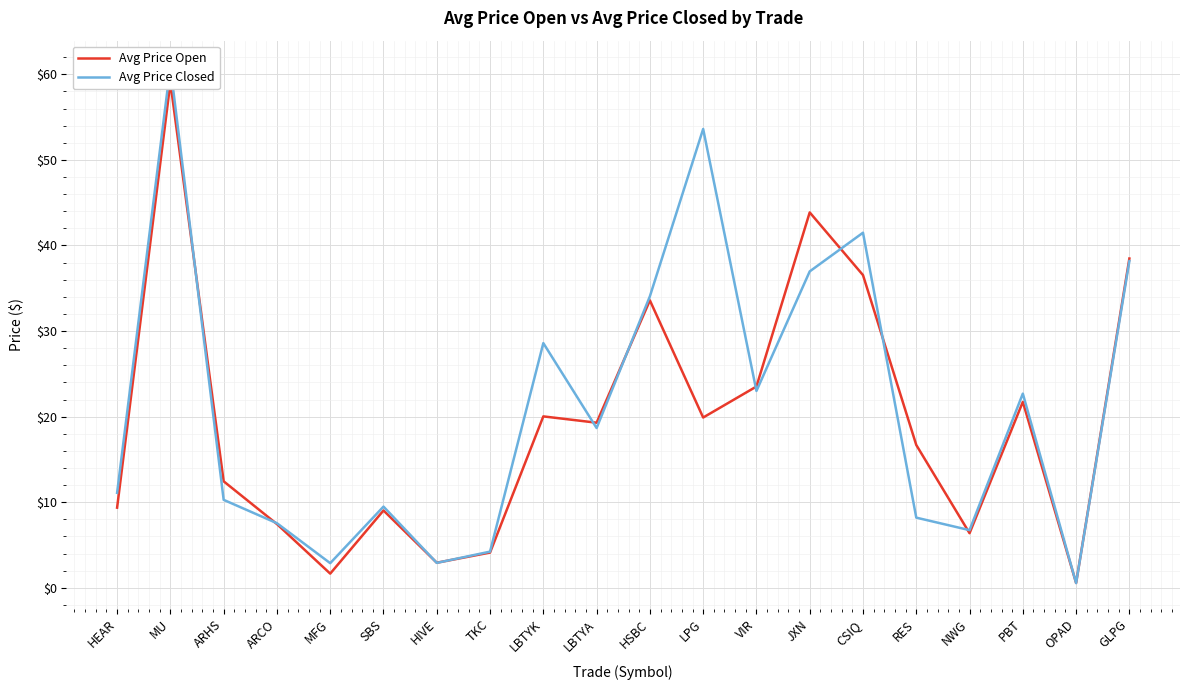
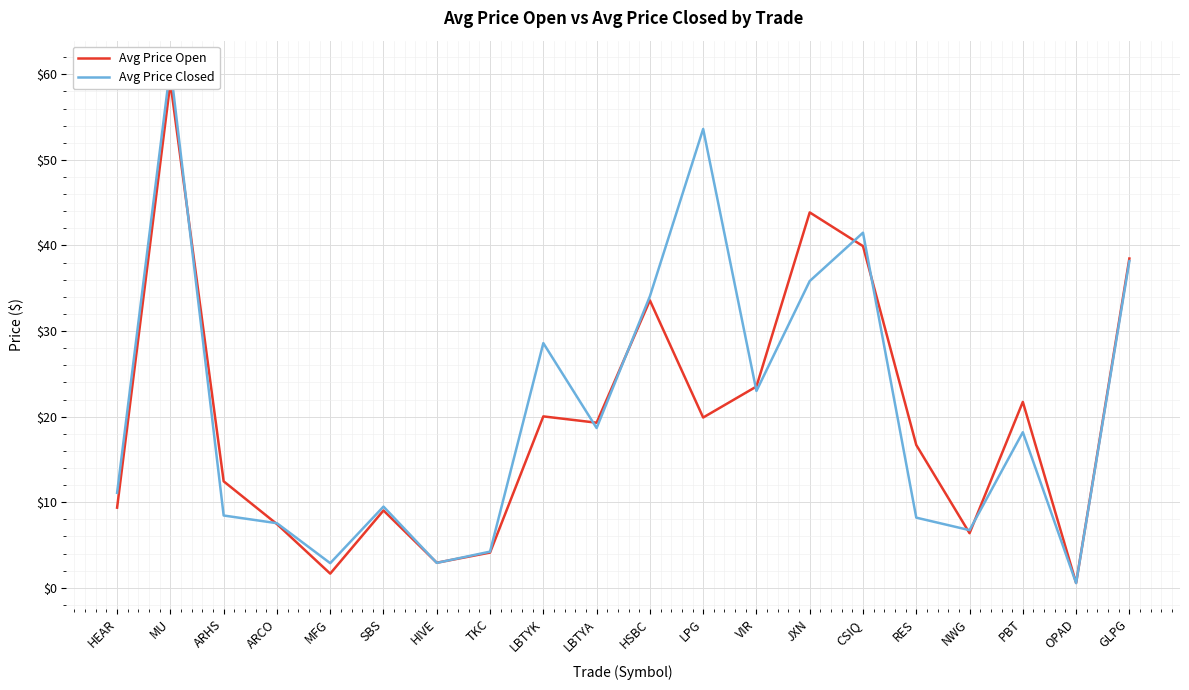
  {
    "Avg Price Open": {
      "HEAR": "$9",
      "ARHS": "$12",
      "MFG": "$2",
      "SBS": "$9",
      "LBTYK": "$20",
      "LBTYA": "$19",
      "HSBC": "$34",
      "LPG": "$20",
      "VIR": "$24",
      "JXN": "$44",
-     "CSIQ": "$37",
+     "CSIQ": "$40",
      "RES": "$17",
      "NWG": "$6",
      "PBT": "$22"
    },
    "Avg Price Closed": {
      "HEAR": "$11",
-     "ARHS": "$10",
+     "ARHS": "$8",
      "MFG": "$3",
      "SBS": "$9",
      "LBTYK": "$29",
      "LBTYA": "$19",
      "HSBC": "$34",
      "LPG": "$54",
      "VIR": "$23",
-     "JXN": "$37",
+     "JXN": "$36",
      "CSIQ": "$41",
      "RES": "$8",
      "NWG": "$7",
-     "PBT": "$23"
+     "PBT": "$18"
    }
  }
